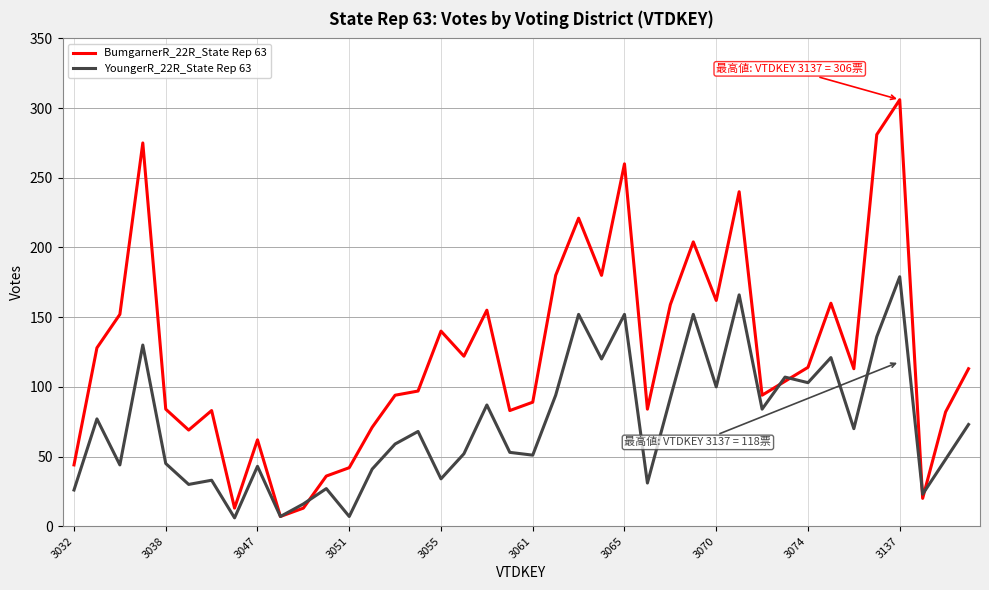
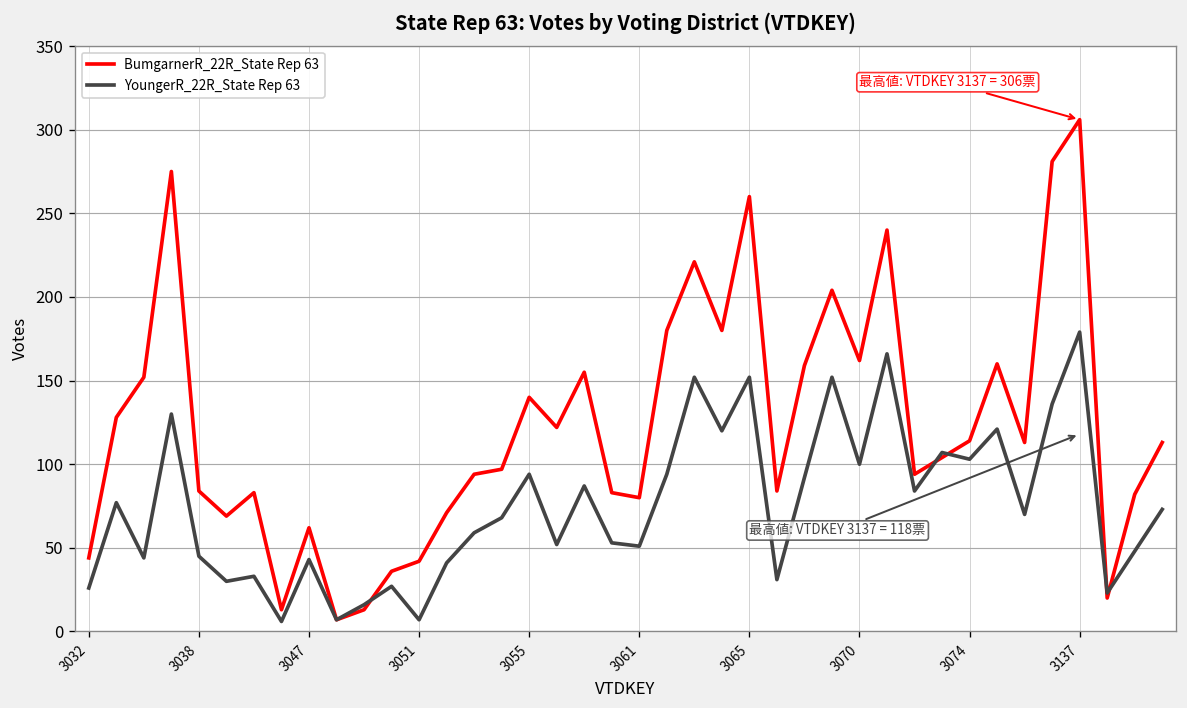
  {
    "BumgarnerR_22R_State Rep 63": {
      "3032": 44,
      "3038": 84,
      "3047": 62,
      "3051": 42,
      "3055": 140,
-     "3061": 89,
+     "3061": 80,
      "3065": 260,
      "3070": 162
    },
    "YoungerR_22R_State Rep 63": {
      "3032": 26,
      "3038": 45,
      "3047": 43,
      "3051": 7,
-     "3055": 34,
+     "3055": 94,
      "3061": 51,
      "3065": 152,
      "3137": 179
    }
  }
